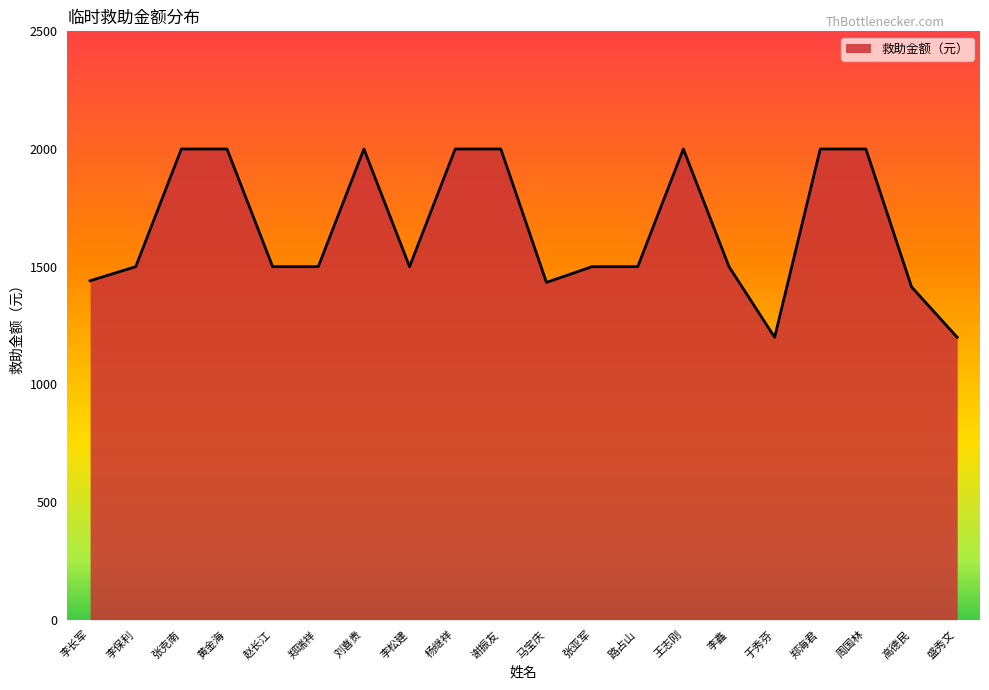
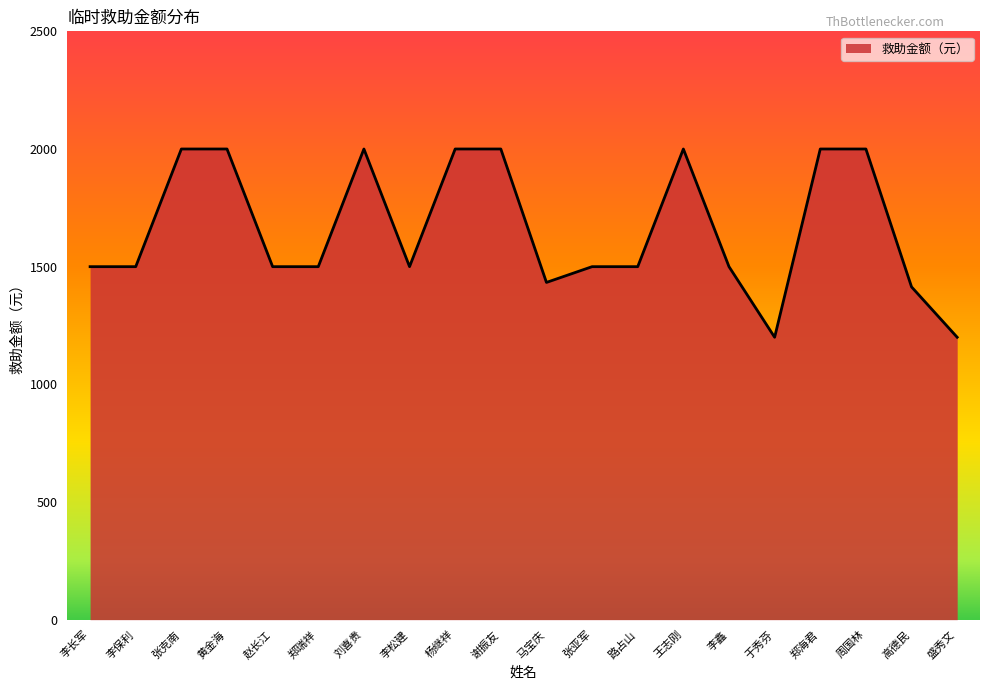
  {
-   "李长军": 1440,
+   "李长军": 1500,
    "李保利": 1500,
    "张克南": 2000,
    "黄金海": 2000,
    "赵长江": 1500,
    "郑瑞祥": 1500,
    "刘喜贵": 2000,
    "李松建": 1500,
    "杨继祥": 2000,
    "谢振友": 2000,
    "马宝庆": 1430,
    "张亚军": 1500,
    "路占山": 1500,
    "王志刚": 2000,
    "李鑫": 1500,
    "于秀芬": 1200,
    "郑海君": 2000,
    "周国林": 2000,
    "高德民": 1410,
    "盛秀文": 1200
  }
